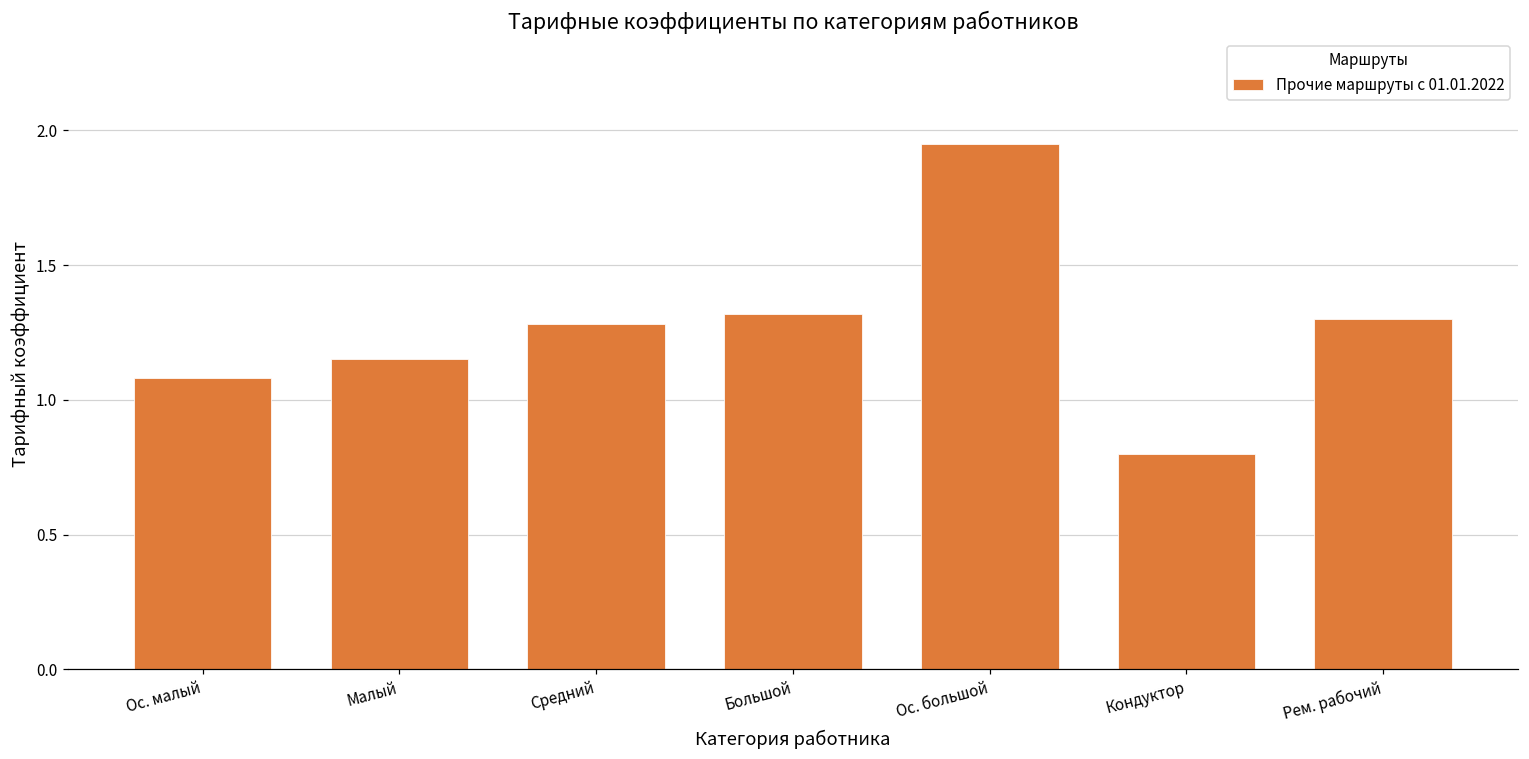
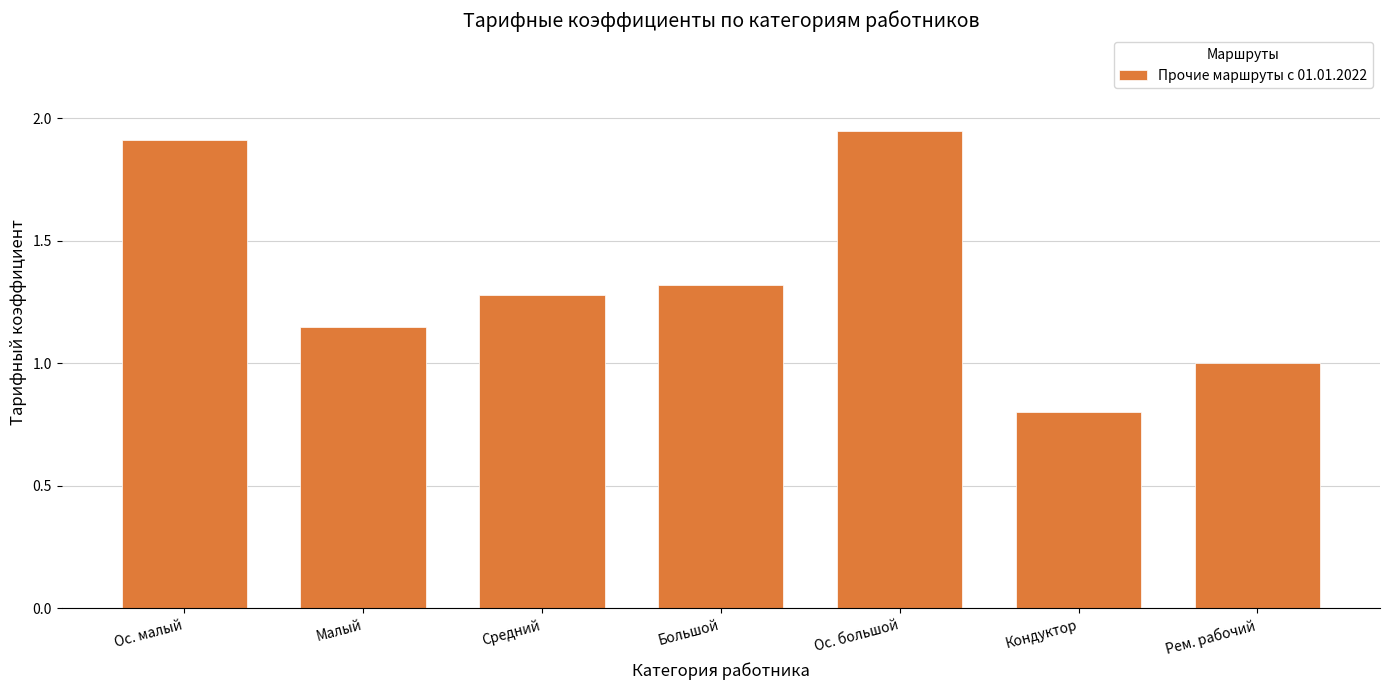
  {
-   "Ос. малый": 1.08,
+   "Ос. малый": 1.91,
    "Малый": 1.15,
    "Средний": 1.28,
    "Большой": 1.32,
    "Ос. большой": 1.95,
    "Кондуктор": 0.80,
-   "Рем. рабочий": 1.3
+   "Рем. рабочий": 1.0
  }
